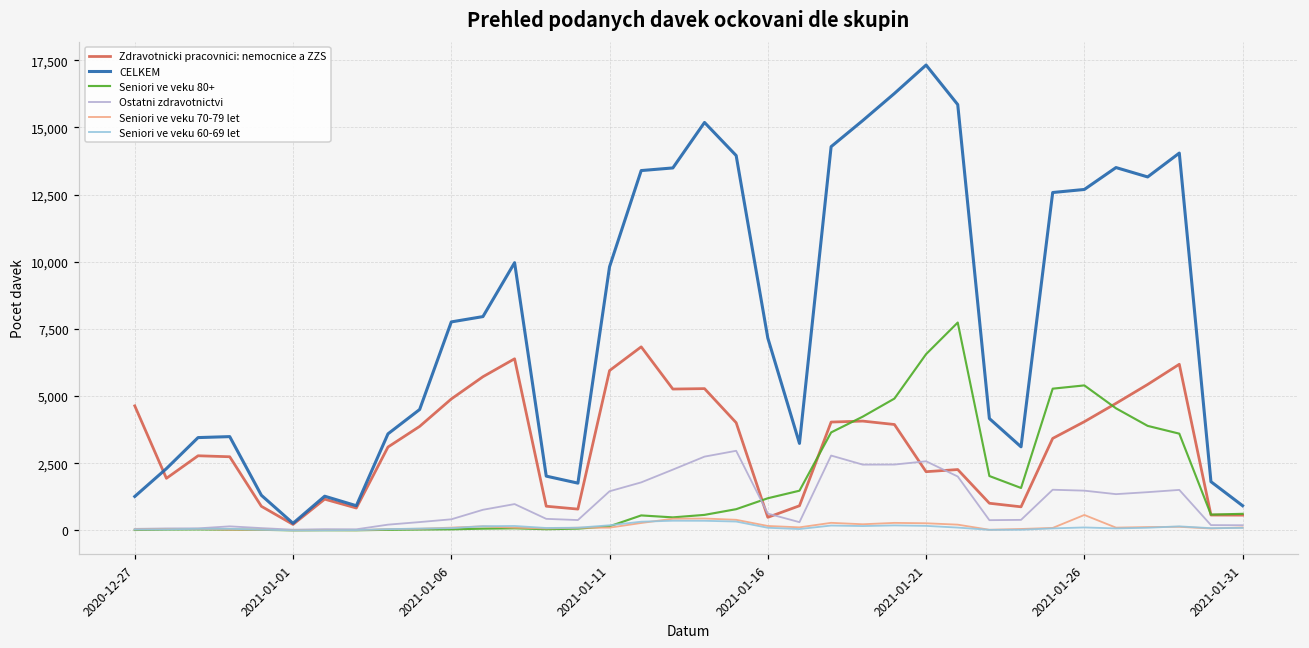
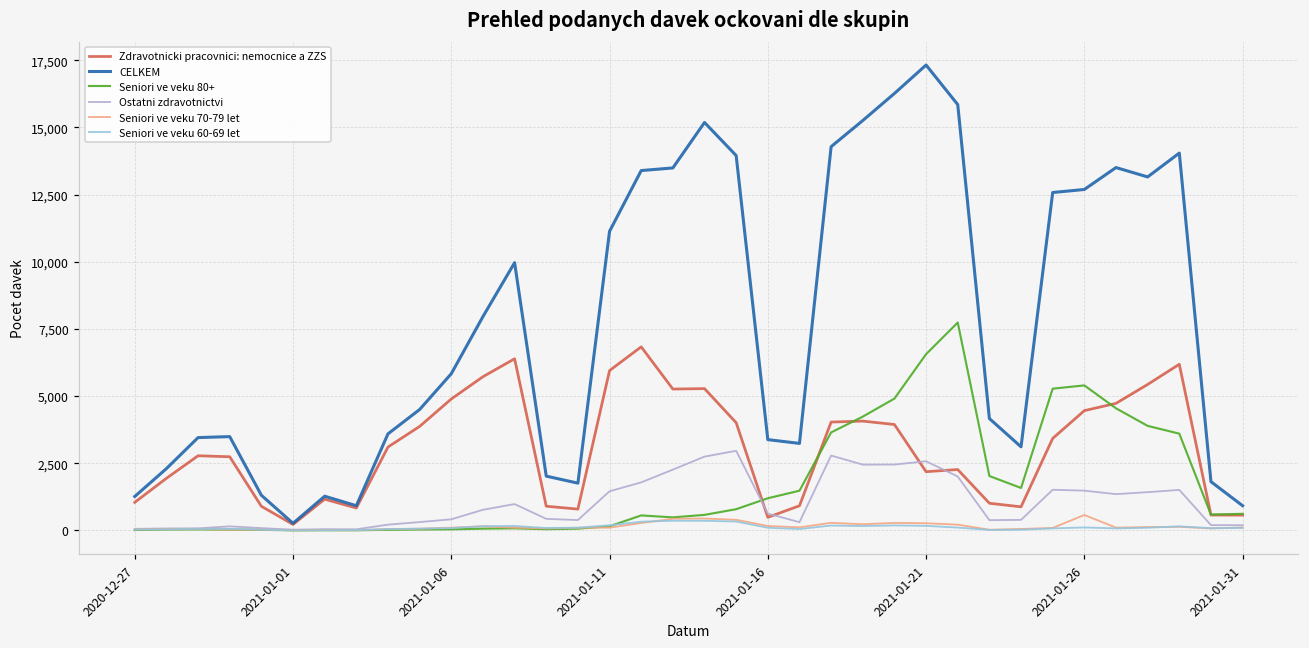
  {
    "Zdravotnicki pracovnici: nemocnice a ZZS": {
-     "2020-12-27": "4,600",
+     "2020-12-27": "1,000",
      "2021-01-06": "4,900",
      "2021-01-11": "5,900",
      "2021-01-16": "500",
      "2021-01-21": "2,200",
-     "2021-01-26": "4,000"
+     "2021-01-26": "4,500"
    },
    "CELKEM": {
      "2020-12-27": "1,300",
-     "2021-01-06": "7,800",
-     "2021-01-11": "9,800",
-     "2021-01-16": "7,200",
+     "2021-01-06": "5,800",
+     "2021-01-11": "11,100",
+     "2021-01-16": "3,400",
      "2021-01-21": "17,300",
      "2021-01-26": "12,700",
      "2021-01-31": "900"
    },
    "Seniori ve veku 80+": {
      "2021-01-16": "1,200",
      "2021-01-21": "6,600",
      "2021-01-26": "5,400"
    },
    "Seniori ve veku 70-79 let": {
      "2021-01-26": "600"
    }
  }
